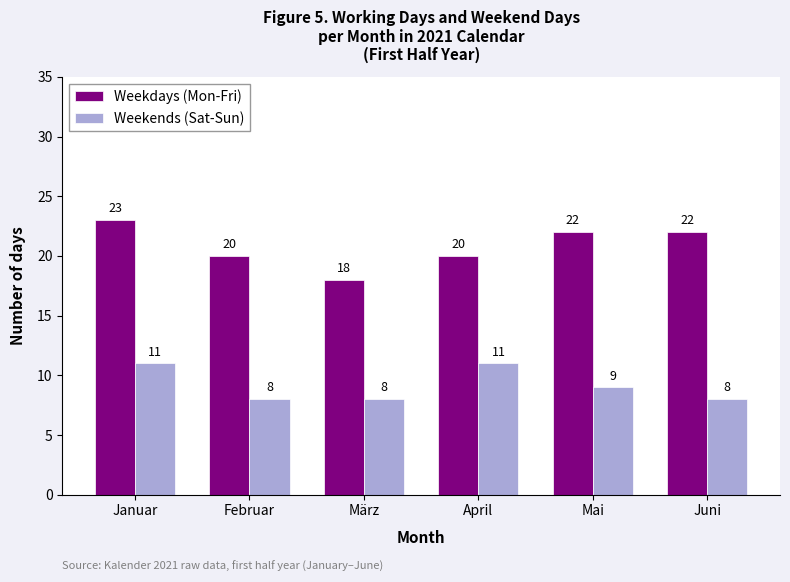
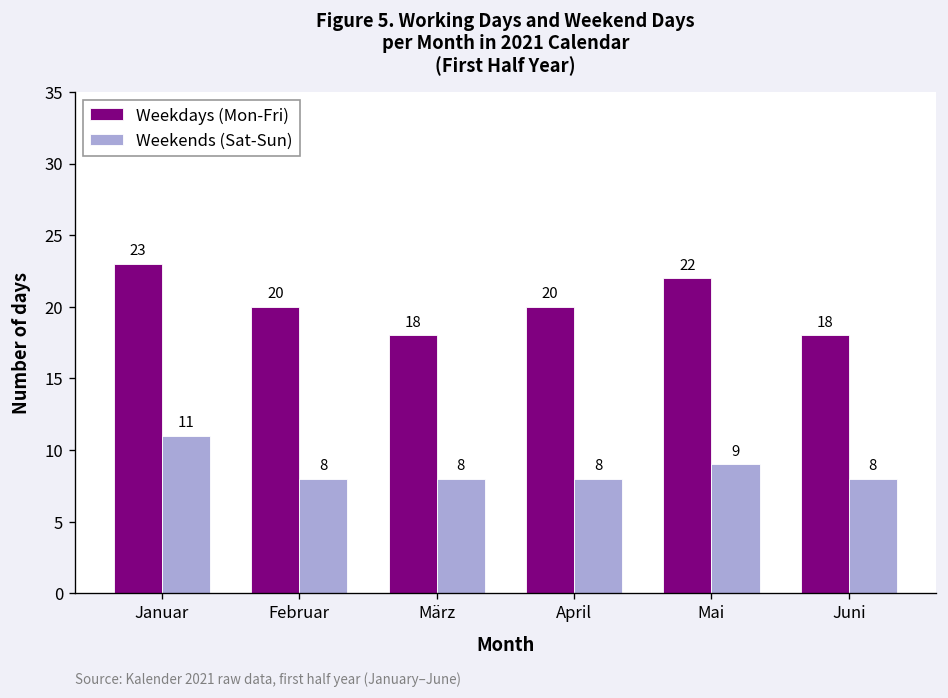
  {
    "Weekdays (Mon-Fri)": {
      "Januar": 23,
      "Februar": 20,
      "März": 18,
      "April": 20,
      "Mai": 22,
-     "Juni": 22
+     "Juni": 18
    },
    "Weekends (Sat-Sun)": {
      "Januar": 11,
      "Februar": 8,
      "März": 8,
-     "April": 11,
+     "April": 8,
      "Mai": 9,
      "Juni": 8
    }
  }
